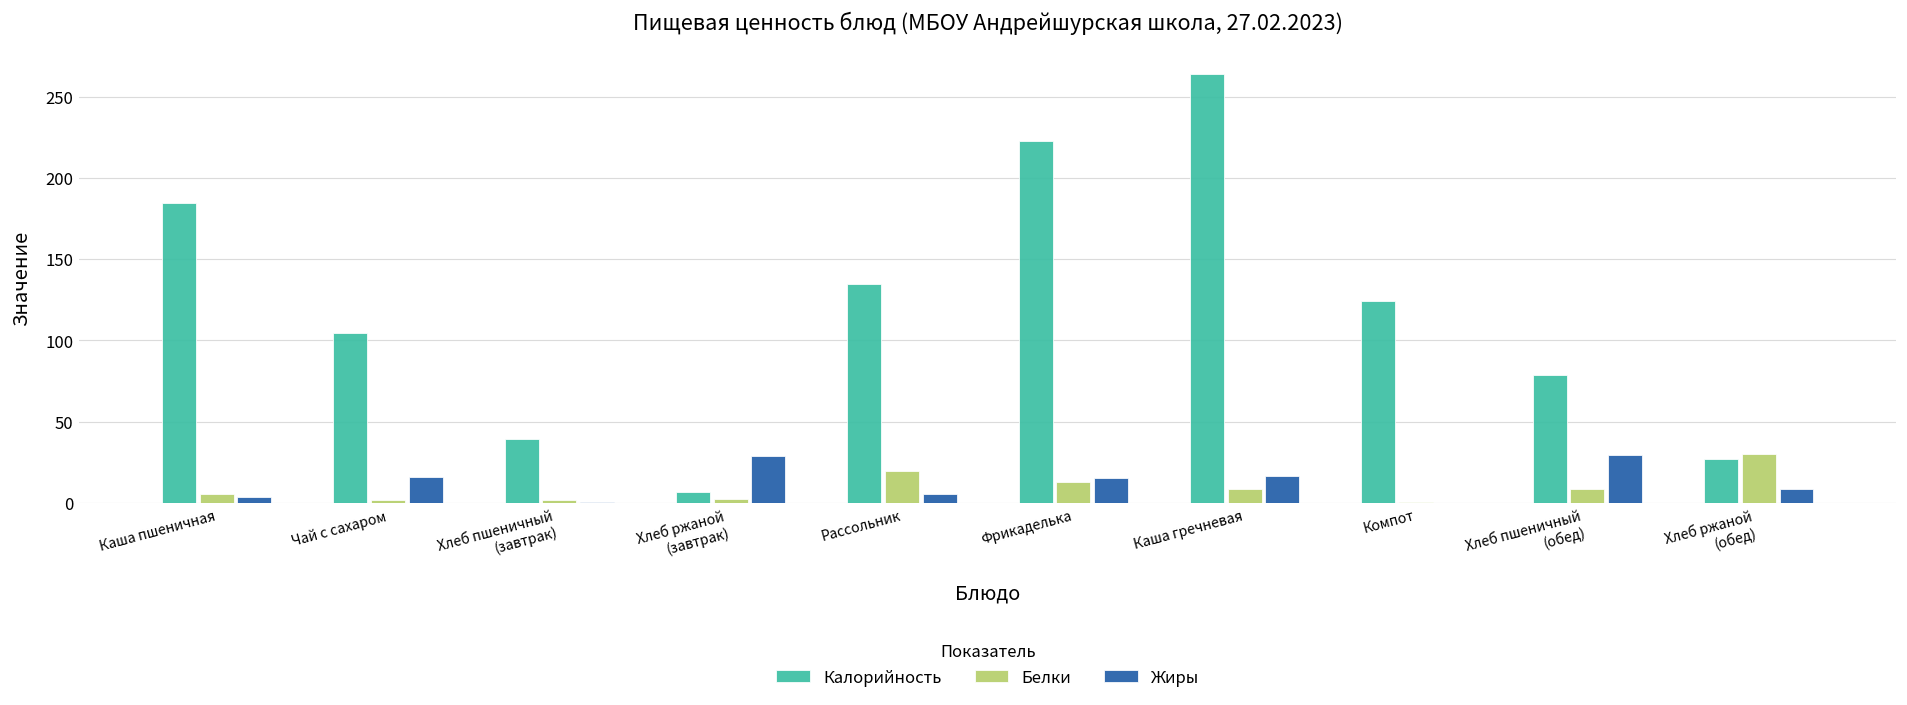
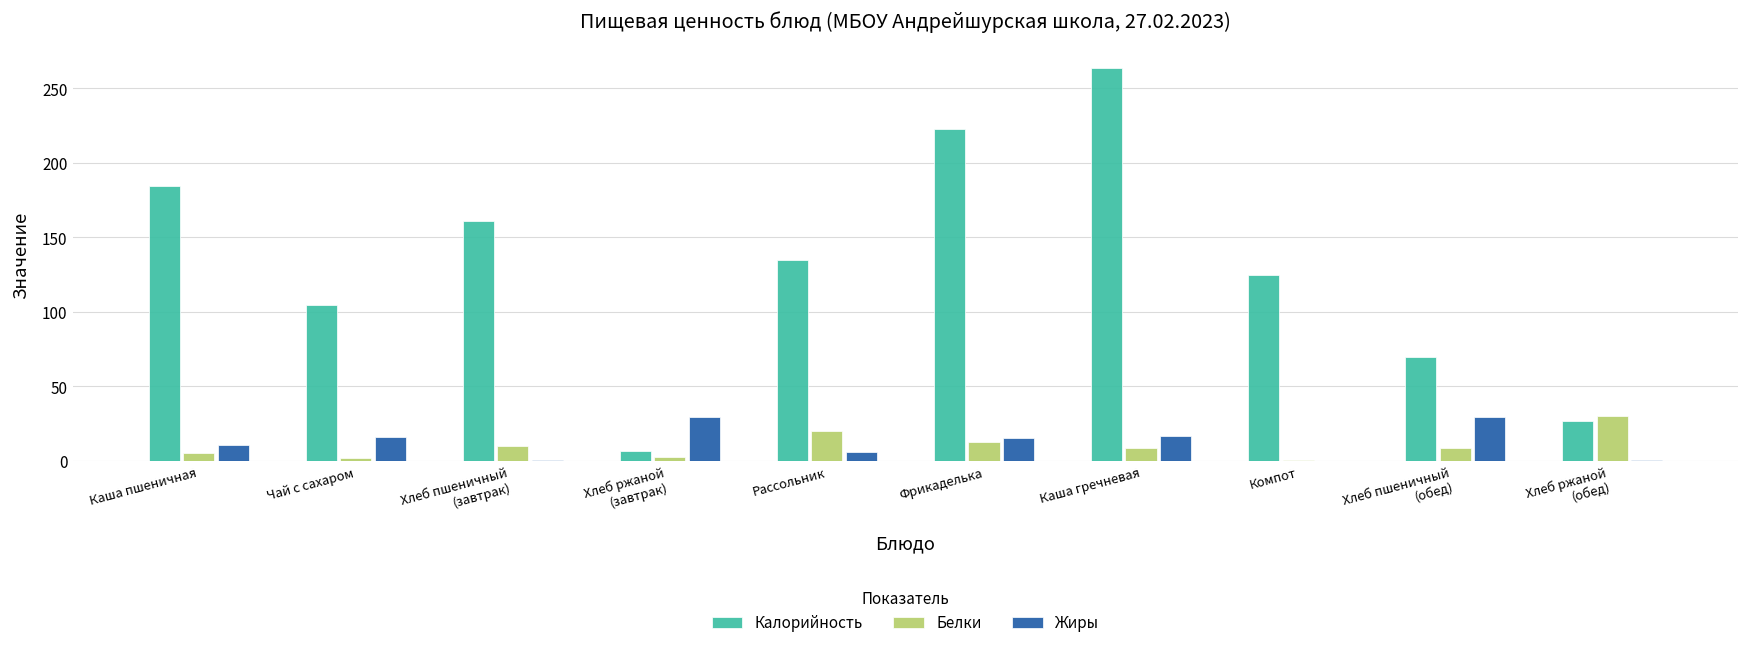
  {
    "Калорийность": {
      "Каша пшеничная": 185,
      "Чай с сахаром": 104,
-     "Хлеб пшеничный (завтрак)": 40,
+     "Хлеб пшеничный (завтрак)": 161,
      "Хлеб ржаной (завтрак)": 7,
      "Рассольник": 135,
      "Фрикаделька": 223,
      "Каша гречневая": 264,
      "Компот": 125,
-     "Хлеб пшеничный (обед)": 79,
+     "Хлеб пшеничный (обед)": 70,
      "Хлеб ржаной (обед)": 27
    },
    "Белки": {
      "Каша пшеничная": 5,
-     "Хлеб пшеничный (завтрак)": 2,
+     "Хлеб пшеничный (завтрак)": 10,
      "Хлеб ржаной (завтрак)": 2,
      "Рассольник": 20,
      "Фрикаделька": 13,
      "Каша гречневая": 9,
      "Хлеб пшеничный (обед)": 9,
      "Хлеб ржаной (обед)": 30
    },
    "Жиры": {
-     "Каша пшеничная": 4,
+     "Каша пшеничная": 11,
      "Чай с сахаром": 16,
      "Хлеб ржаной (завтрак)": 29,
      "Рассольник": 6,
      "Фрикаделька": 15,
      "Каша гречневая": 17,
      "Компот": 0,
      "Хлеб пшеничный (обед)": 30,
-     "Хлеб ржаной (обед)": 8
+     "Хлеб ржаной (обед)": 0
    }
  }
